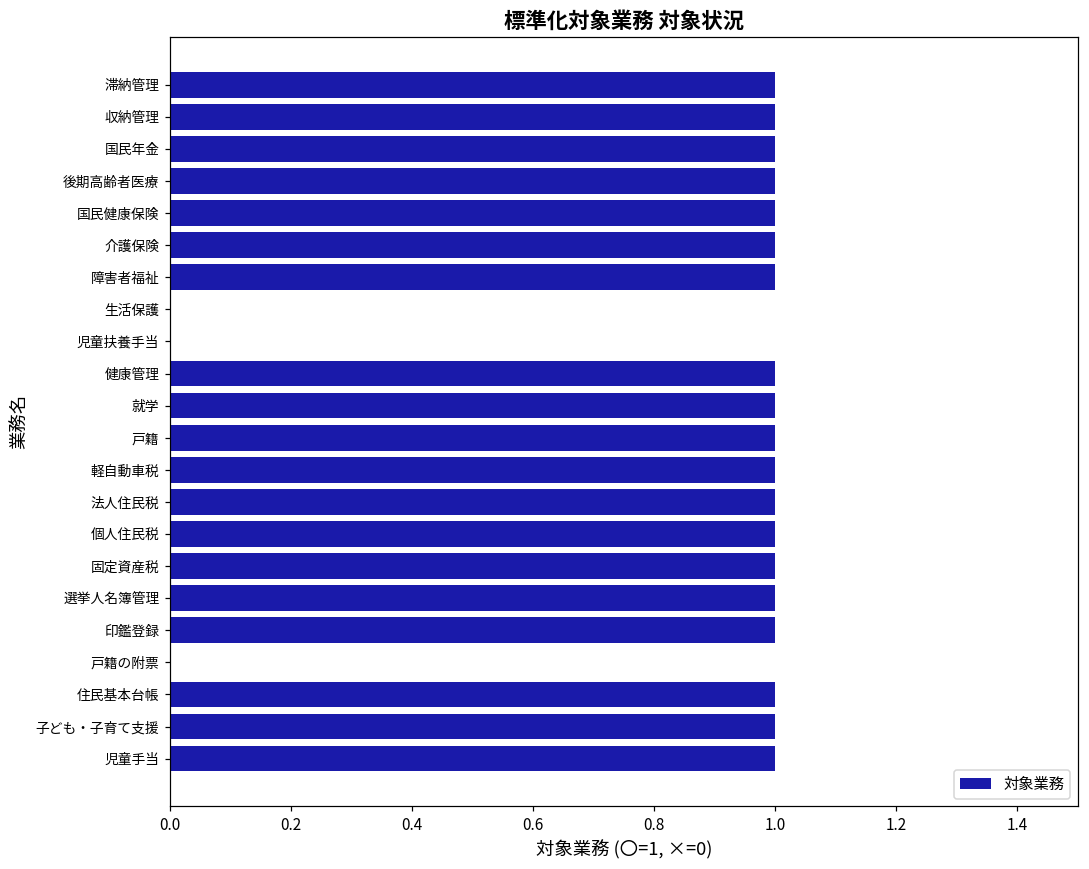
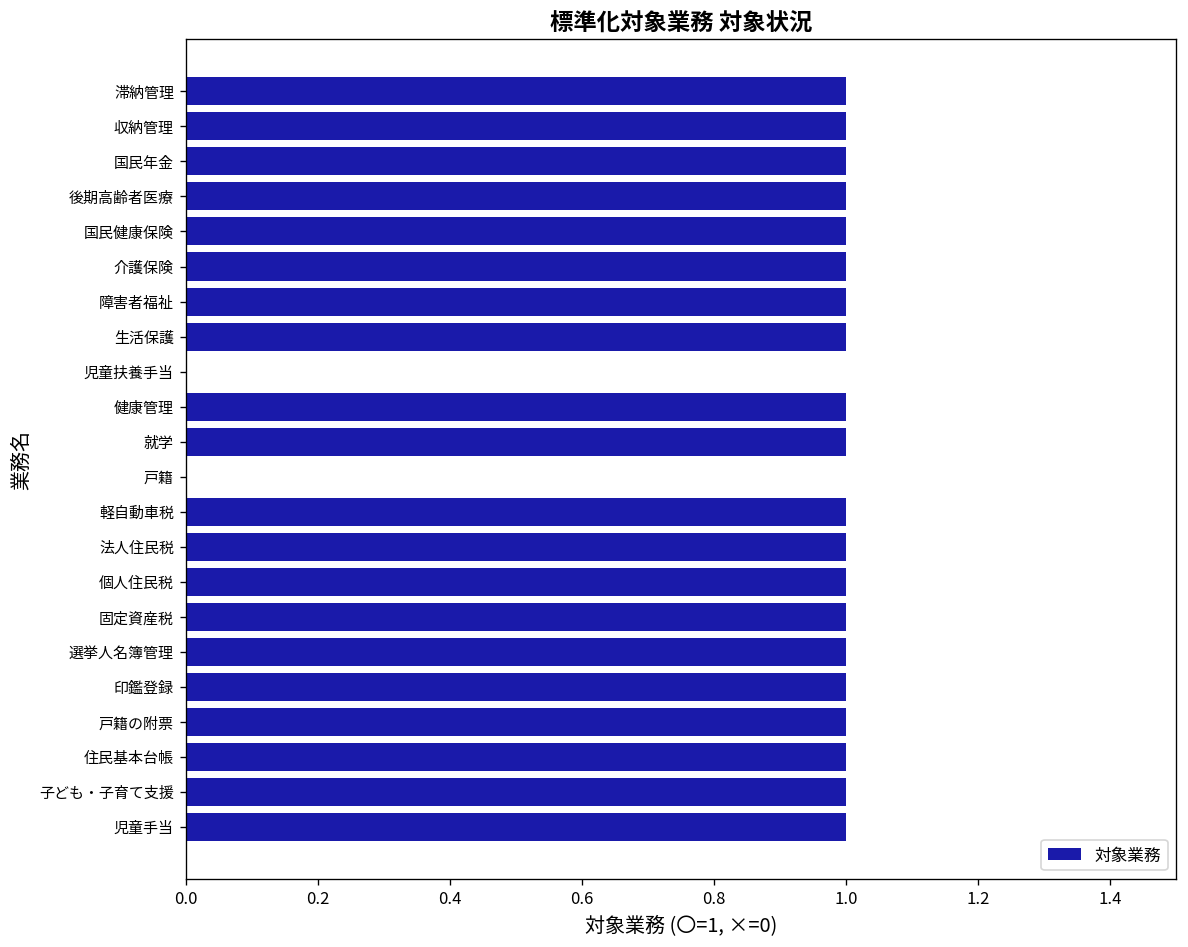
  {
    "滞納管理": 1,
    "収納管理": 1,
    "国民年金": 1,
    "後期高齢者医療": 1,
    "国民健康保険": 1,
    "介護保険": 1,
    "障害者福祉": 1,
-   "生活保護": 0,
+   "生活保護": 1,
    "児童扶養手当": 0,
    "健康管理": 1,
    "就学": 1,
-   "戸籍": 1,
+   "戸籍": 0,
    "軽自動車税": 1,
    "法人住民税": 1,
    "個人住民税": 1,
    "固定資産税": 1,
    "選挙人名簿管理": 1,
    "印鑑登録": 1,
-   "戸籍の附票": 0,
+   "戸籍の附票": 1,
    "住民基本台帳": 1,
    "子ども・子育て支援": 1,
    "児童手当": 1
  }
